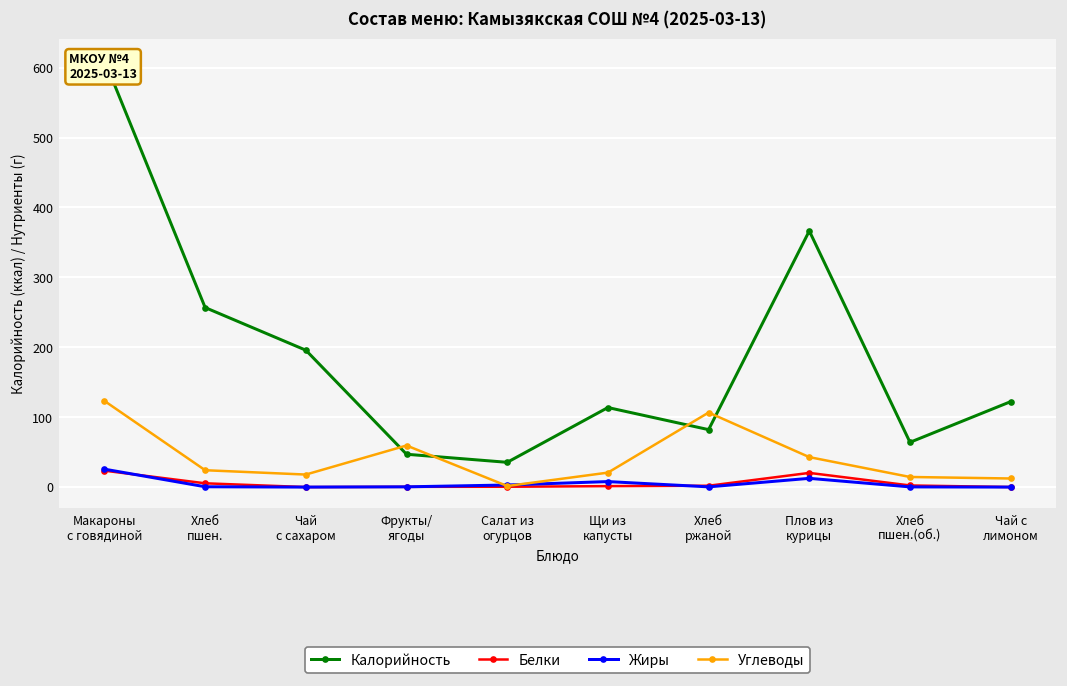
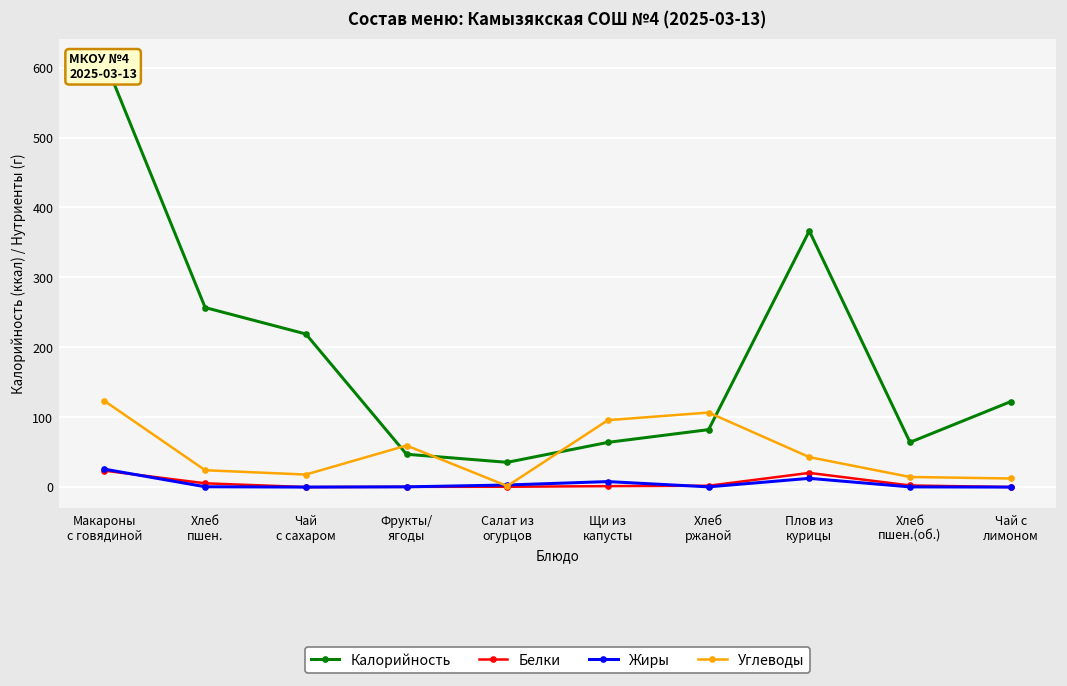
  {
    "Калорийность": {
      "Хлеб пшен.": 260,
-     "Чай с сахаром": 200,
+     "Чай с сахаром": 220,
      "Фрукты/ ягоды": 50,
      "Салат из огурцов": 40,
-     "Щи из капусты": 110,
+     "Щи из капусты": 60,
      "Хлеб ржаной": 80,
      "Плов из курицы": 370,
      "Хлеб пшен.(об.)": 60,
      "Чай с лимоном": 120
    },
    "Белки": {
      "Хлеб пшен.": 10,
      "Щи из капусты": 0,
      "Плов из курицы": 20
    },
    "Жиры": {
      "Хлеб пшен.": 0,
      "Щи из капусты": 10,
      "Плов из курицы": 10
    },
    "Углеводы": {
      "Макароны с говядиной": 120,
      "Хлеб пшен.": 20,
      "Чай с сахаром": 20,
      "Фрукты/ ягоды": 60,
-     "Щи из капусты": 20,
+     "Щи из капусты": 100,
      "Хлеб ржаной": 110,
      "Плов из курицы": 40,
      "Хлеб пшен.(об.)": 10,
      "Чай с лимоном": 10
    }
  }
